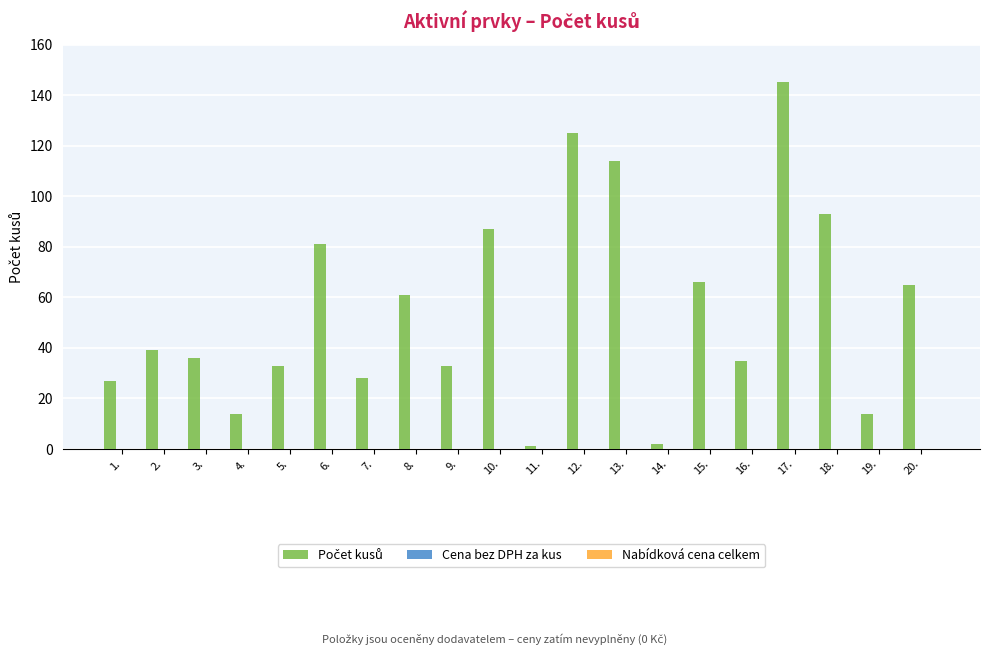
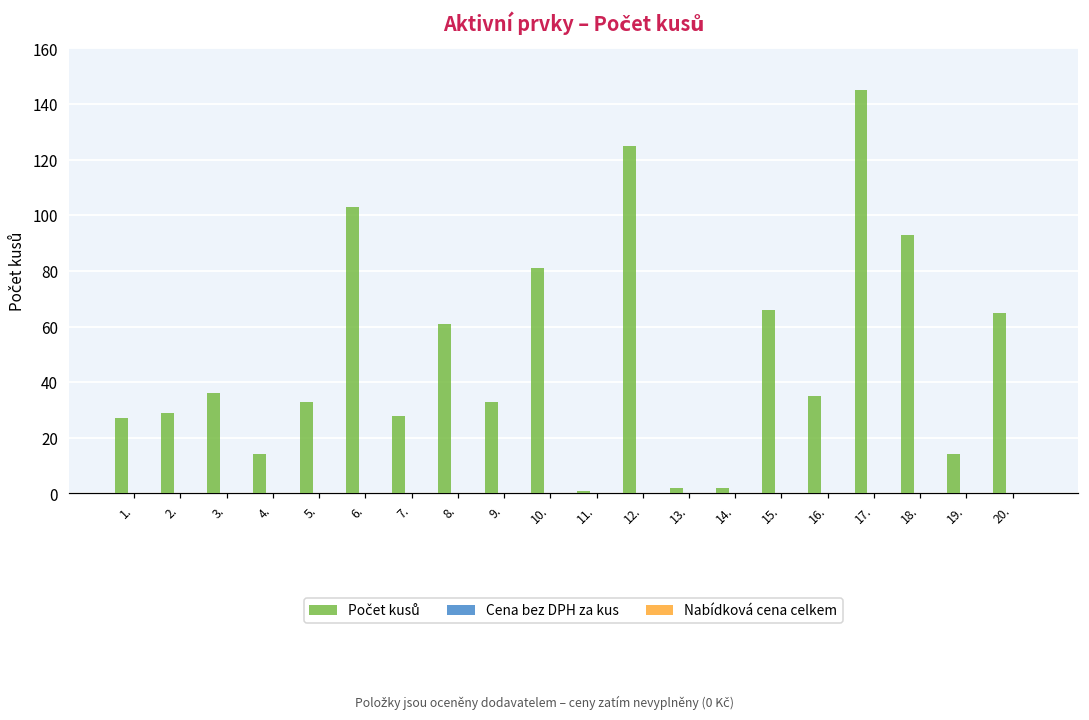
  {
    "Počet kusů": {
      "1.": 27,
-     "2.": 39,
+     "2.": 29,
      "3.": 36,
      "4.": 14,
      "5.": 33,
-     "6.": 81,
+     "6.": 103,
      "7.": 28,
      "8.": 61,
      "9.": 33,
-     "10.": 87,
+     "10.": 81,
      "11.": 1,
      "12.": 125,
-     "13.": 114,
+     "13.": 2,
      "14.": 2,
      "15.": 66,
      "16.": 35,
      "17.": 145,
      "18.": 93,
      "19.": 14,
      "20.": 65
    },
    "Cena bez DPH za kus": {
      "1.": 0,
      "2.": 0,
      "3.": 0,
      "4.": 0,
      "5.": 0,
      "6.": 0,
      "7.": 0,
      "8.": 0,
      "9.": 0,
      "10.": 0,
      "11.": 0,
      "12.": 0,
      "13.": 0,
      "14.": 0,
      "15.": 0,
      "16.": 0,
      "17.": 0,
      "18.": 0,
      "19.": 0,
      "20.": 0
    },
    "Nabídková cena celkem": {
      "1.": 0,
      "2.": 0,
      "3.": 0,
      "4.": 0,
      "5.": 0,
      "6.": 0,
      "7.": 0,
      "8.": 0,
      "9.": 0,
      "10.": 0,
      "11.": 0,
      "12.": 0,
      "13.": 0,
      "14.": 0,
      "15.": 0,
      "16.": 0,
      "17.": 0,
      "18.": 0,
      "19.": 0,
      "20.": 0
    }
  }
